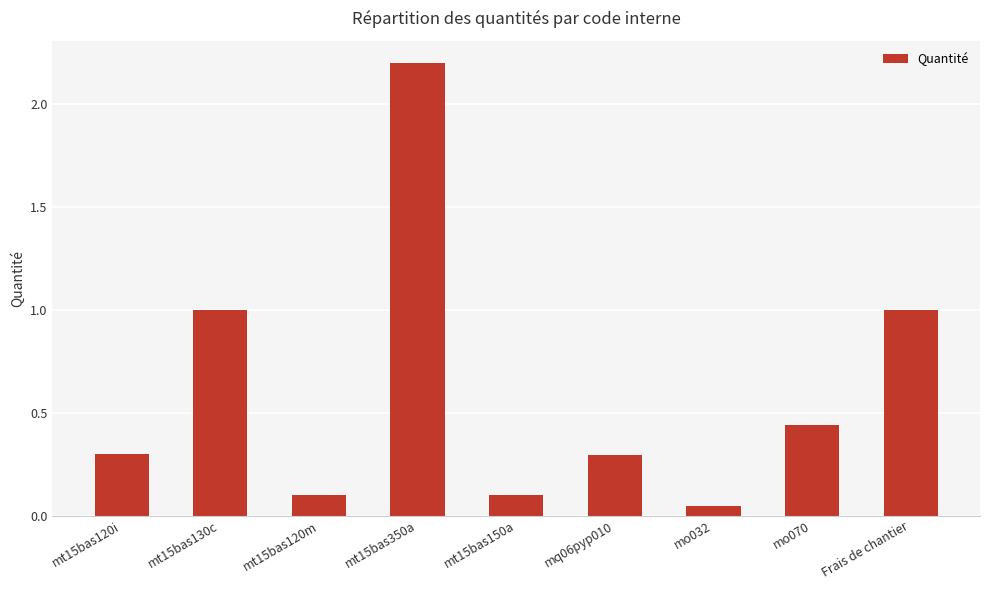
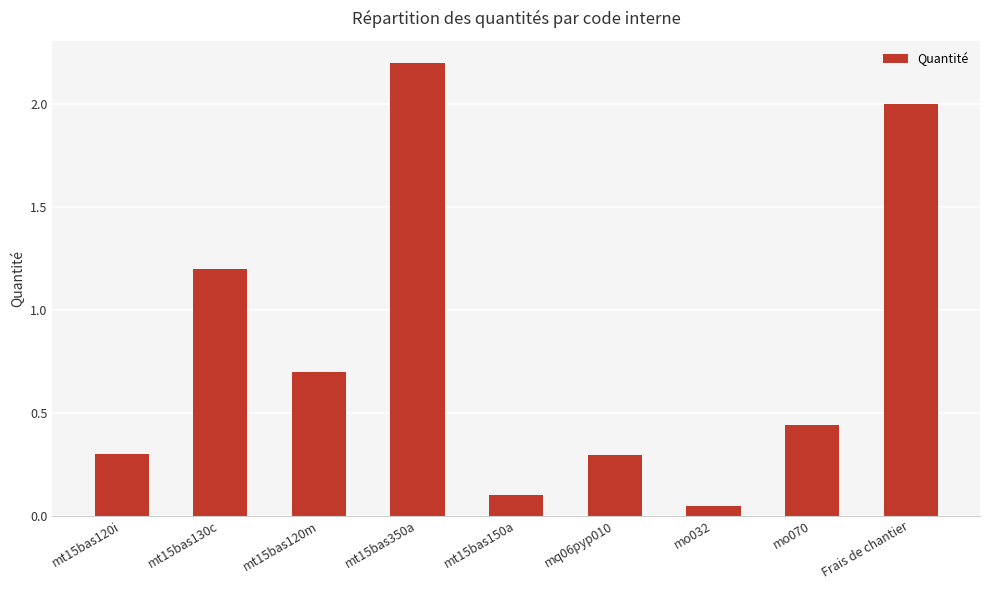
  {
    "mt15bas120i": 0.3,
-   "mt15bas130c": 1.0,
-   "mt15bas120m": 0.1,
+   "mt15bas130c": 1.2,
+   "mt15bas120m": 0.7,
    "mt15bas350a": 2.2,
    "mt15bas150a": 0.1,
    "mq06pyp010": 0.3,
    "mo032": 0.05,
    "mo070": 0.44,
-   "Frais de chantier": 1
+   "Frais de chantier": 2
  }
